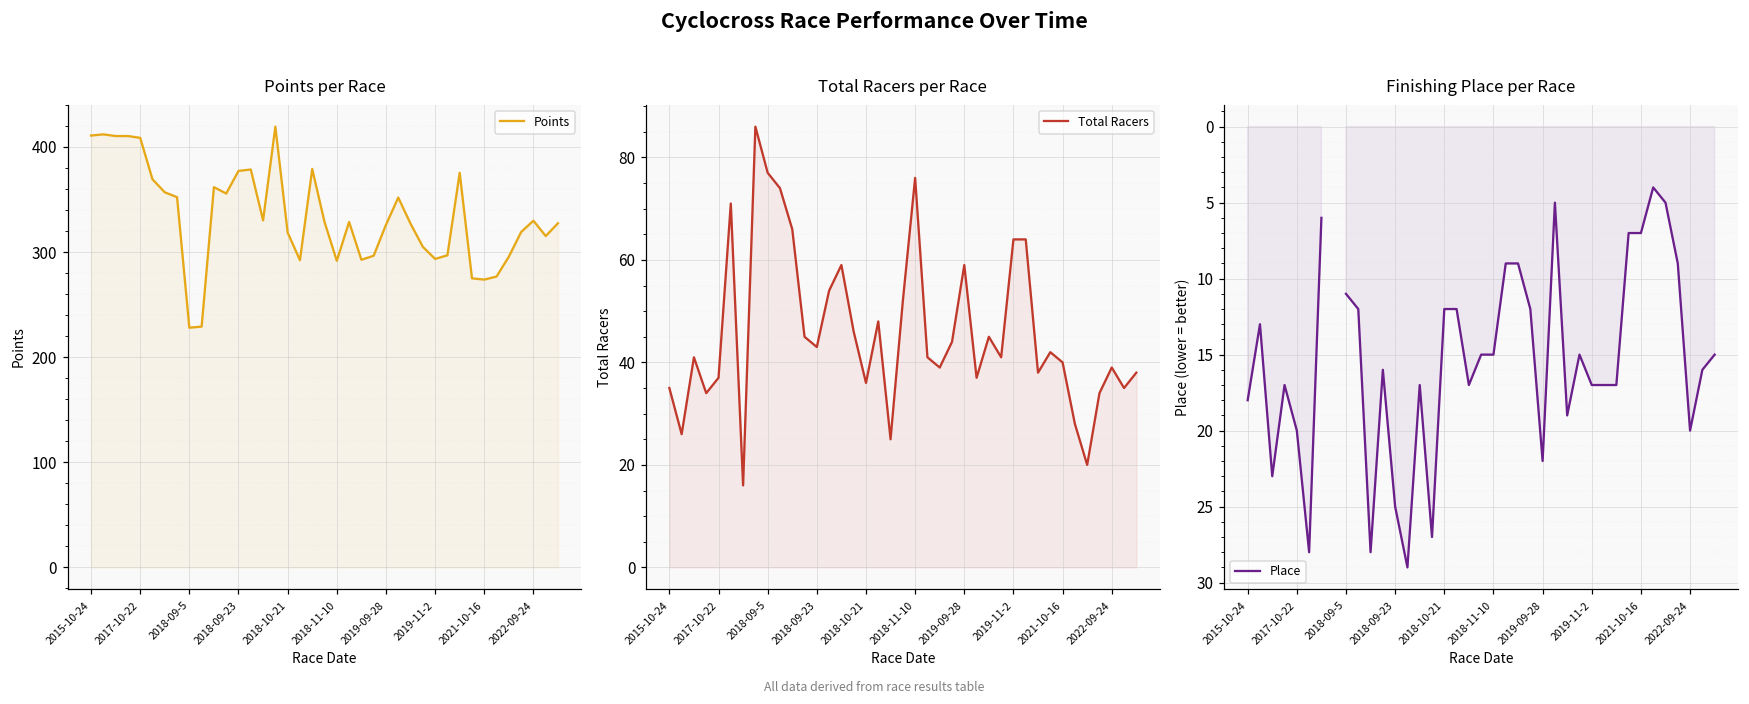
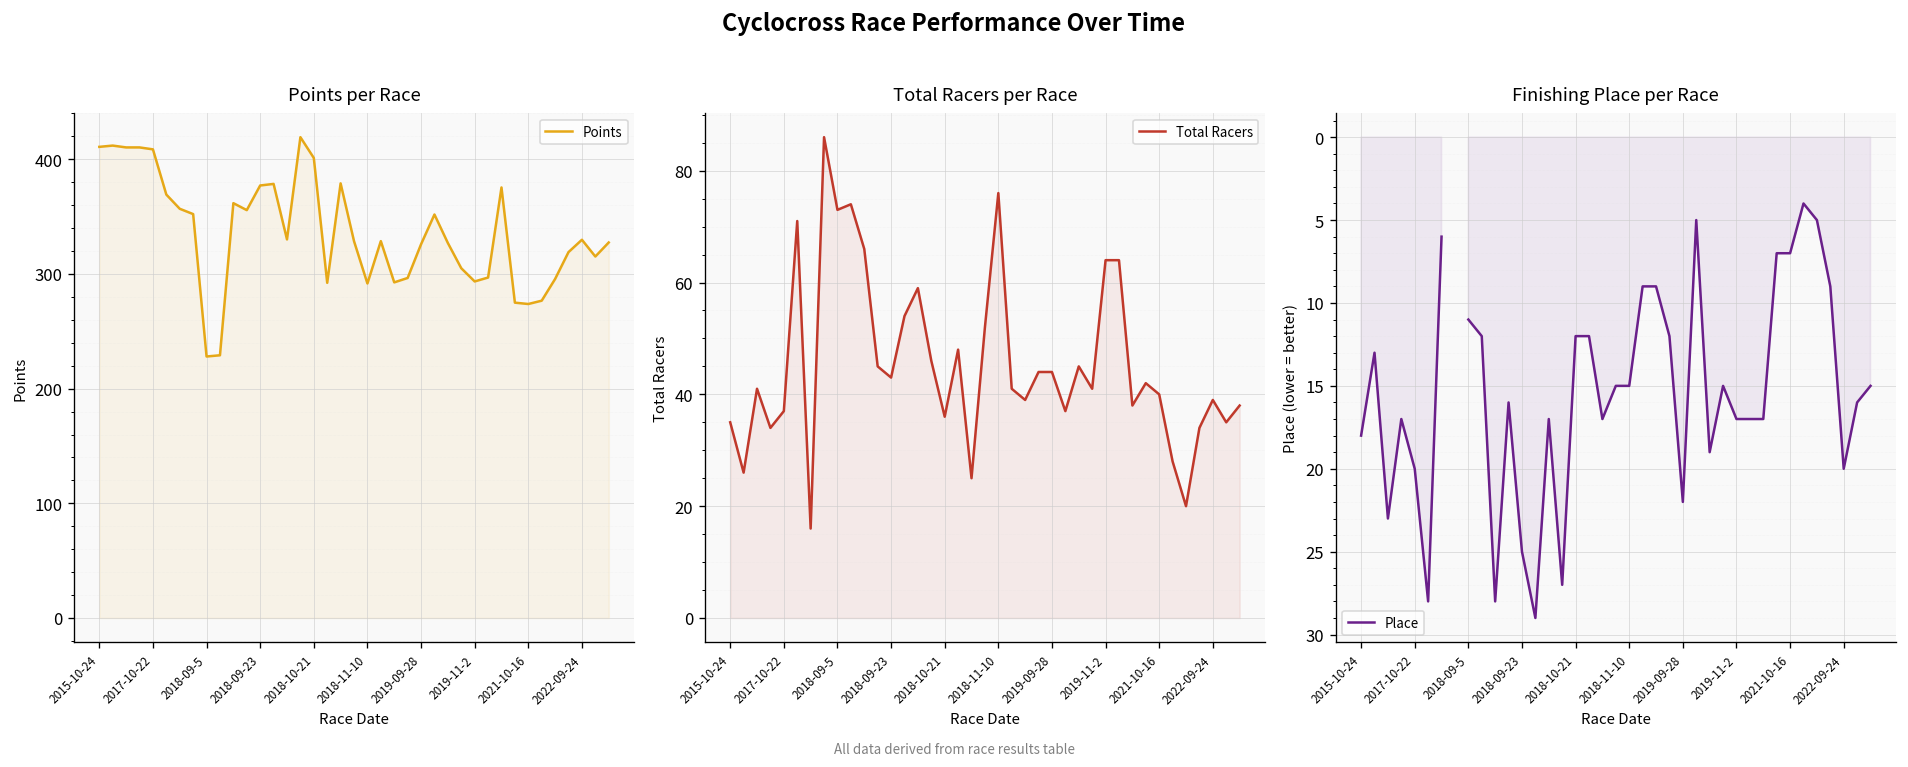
  {
    "Points per Race": {
      "2015-10-24": 410,
      "2017-10-22": 410,
      "2018-09-5": 230,
      "2018-09-23": 380,
-     "2018-10-21": 320,
+     "2018-10-21": 400,
      "2018-11-10": 290,
      "2019-09-28": 330,
      "2021-10-16": 270,
      "2022-09-24": 330
    },
    "Total Racers per Race": {
      "2015-10-24": 35,
      "2017-10-22": 37,
-     "2018-09-5": 77,
+     "2018-09-5": 73,
      "2018-09-23": 43,
      "2018-10-21": 36,
      "2018-11-10": 76,
-     "2019-09-28": 59,
+     "2019-09-28": 44,
      "2021-10-16": 40,
      "2022-09-24": 39
    },
    "Finishing Place per Race": {
      "2015-10-24": 18.0,
      "2017-10-22": 20.0,
      "2018-09-5": 11.0,
      "2018-09-23": 25.0,
      "2018-10-21": 12.0,
      "2018-11-10": 15.0,
      "2019-09-28": 22.0,
      "2019-11-2": 17.0,
      "2021-10-16": 7.0,
      "2022-09-24": 20.0
    }
  }
